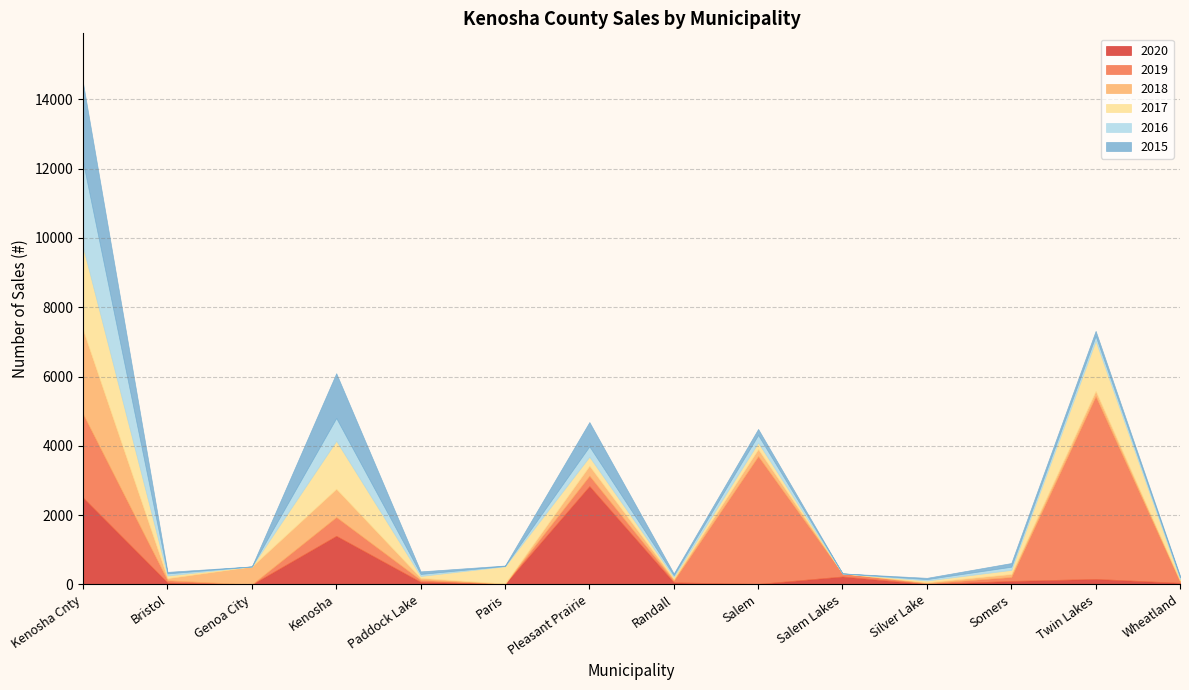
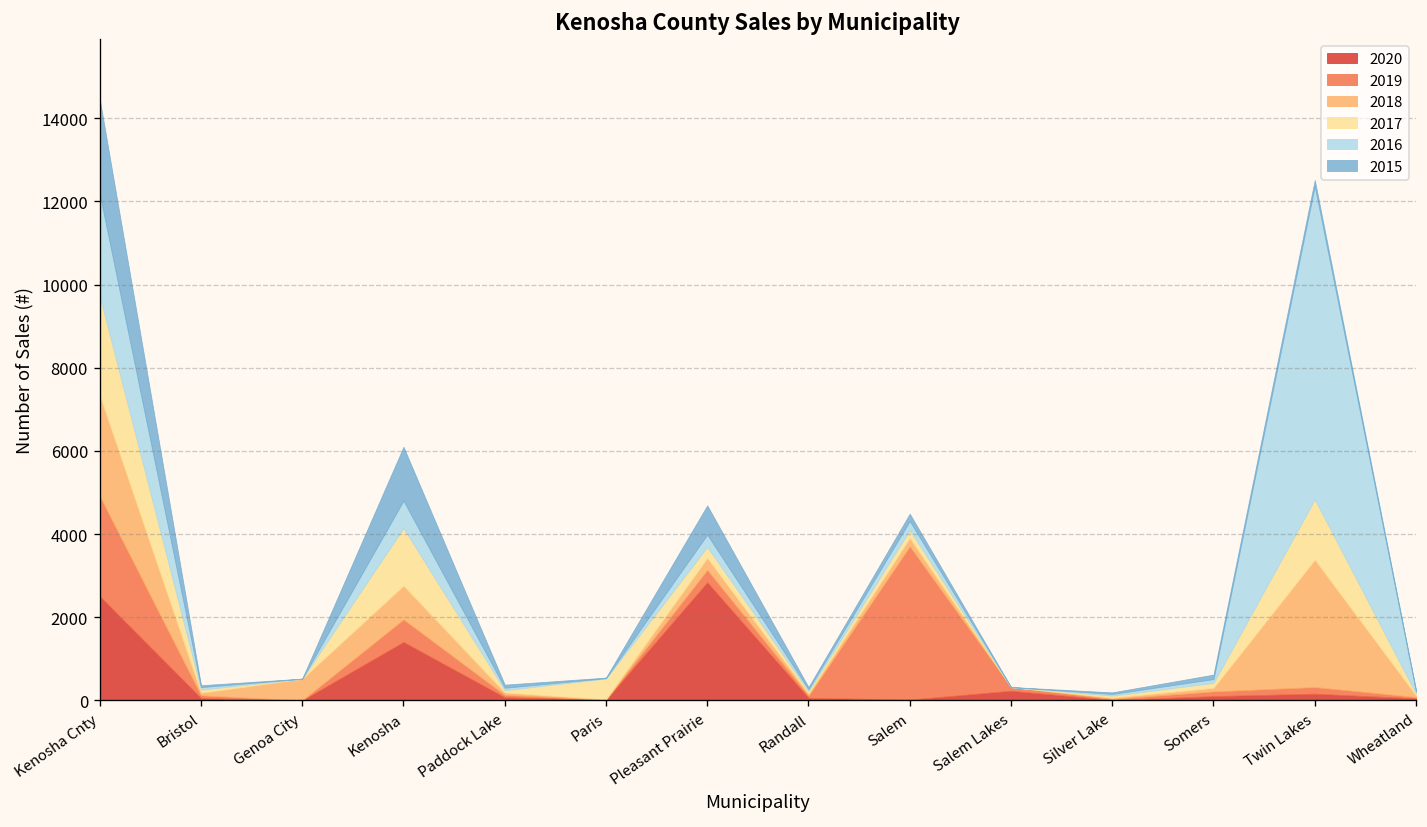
  {
    "2020": {
      "Kenosha Cnty": 2500,
      "Kenosha": 1400,
      "Pleasant Prairie": 2800,
      "Salem Lakes": 200,
      "Somers": 100,
      "Twin Lakes": 200
    },
    "2019": {
      "Kenosha Cnty": 2400,
      "Kenosha": 500,
      "Pleasant Prairie": 300,
      "Salem": 3700,
      "Somers": 100,
-     "Twin Lakes": 5300
+     "Twin Lakes": 200
    },
    "2018": {
      "Kenosha Cnty": 2400,
      "Kenosha": 800,
      "Pleasant Prairie": 300,
      "Salem": 200,
      "Somers": 100,
-     "Twin Lakes": 200
+     "Twin Lakes": 3100
    },
    "2017": {
      "Kenosha Cnty": 2400,
      "Kenosha": 1400,
      "Pleasant Prairie": 300,
      "Salem": 200,
      "Somers": 100,
      "Twin Lakes": 1500
    },
    "2016": {
      "Kenosha Cnty": 2500,
      "Kenosha": 700,
      "Pleasant Prairie": 300,
      "Salem": 200,
      "Somers": 100,
-     "Twin Lakes": 100
+     "Twin Lakes": 7500
    },
    "2015": {
      "Kenosha Cnty": 2300,
      "Kenosha": 1300,
      "Pleasant Prairie": 700,
      "Salem": 200,
      "Somers": 100,
      "Twin Lakes": 100
    }
  }
